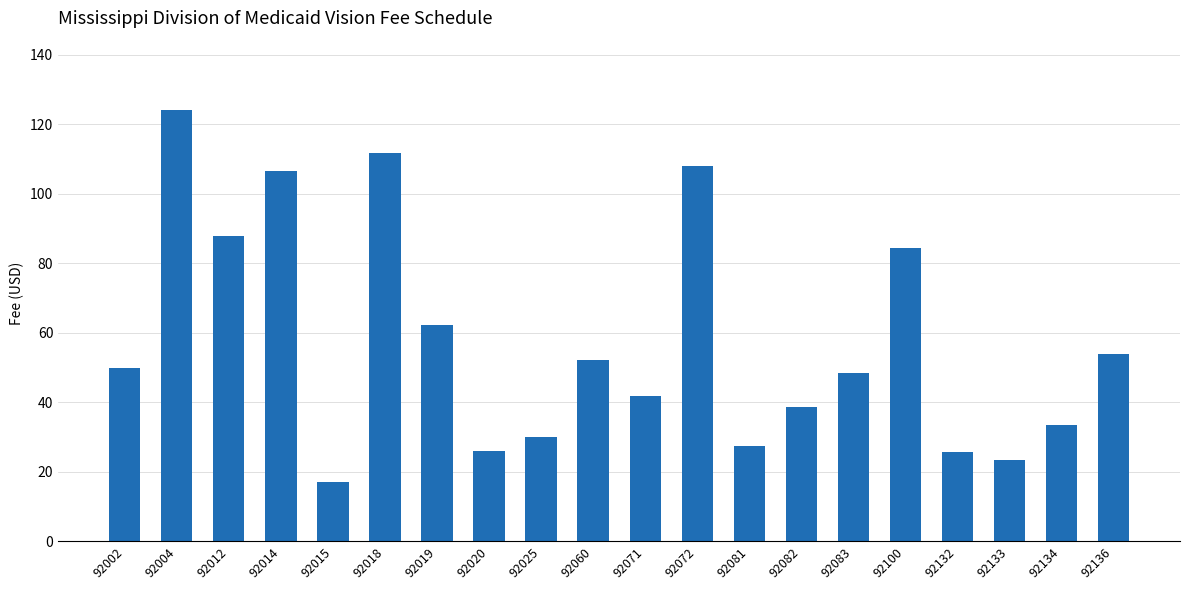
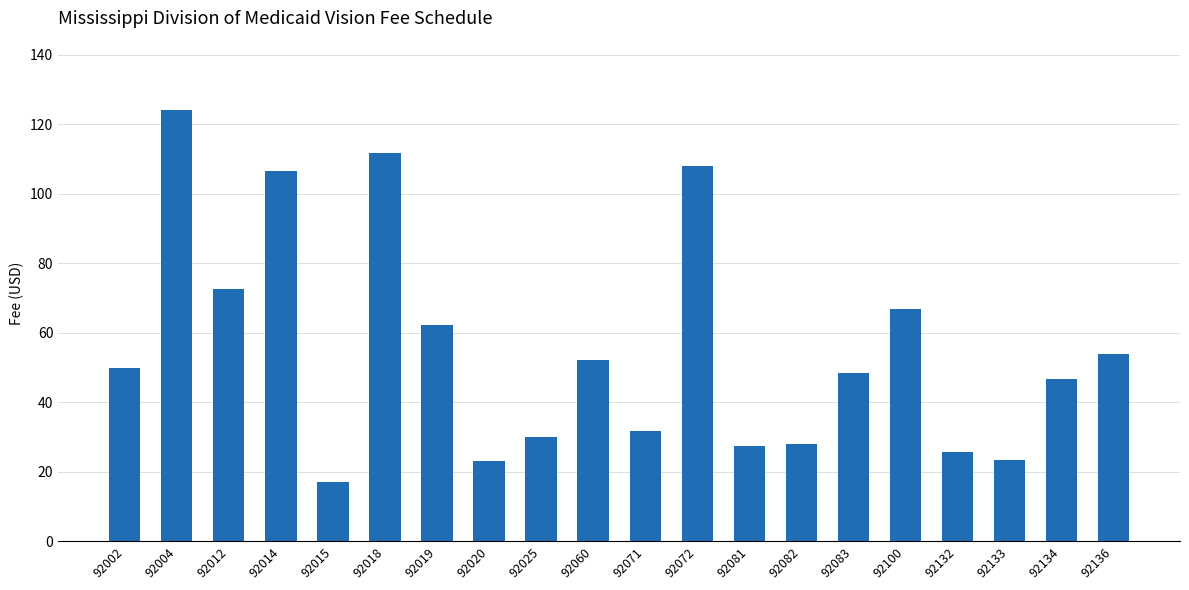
  {
    "92002": 50,
    "92004": 124,
-   "92012": 88,
+   "92012": 73,
    "92014": 107,
    "92015": 17,
    "92018": 112,
    "92019": 62,
-   "92020": 26,
+   "92020": 23,
    "92025": 30,
    "92060": 52,
-   "92071": 42,
+   "92071": 32,
    "92072": 108,
    "92081": 27,
-   "92082": 39,
+   "92082": 28,
    "92083": 48,
-   "92100": 85,
+   "92100": 67,
    "92132": 26,
    "92133": 24,
-   "92134": 34,
+   "92134": 47,
    "92136": 54
  }
